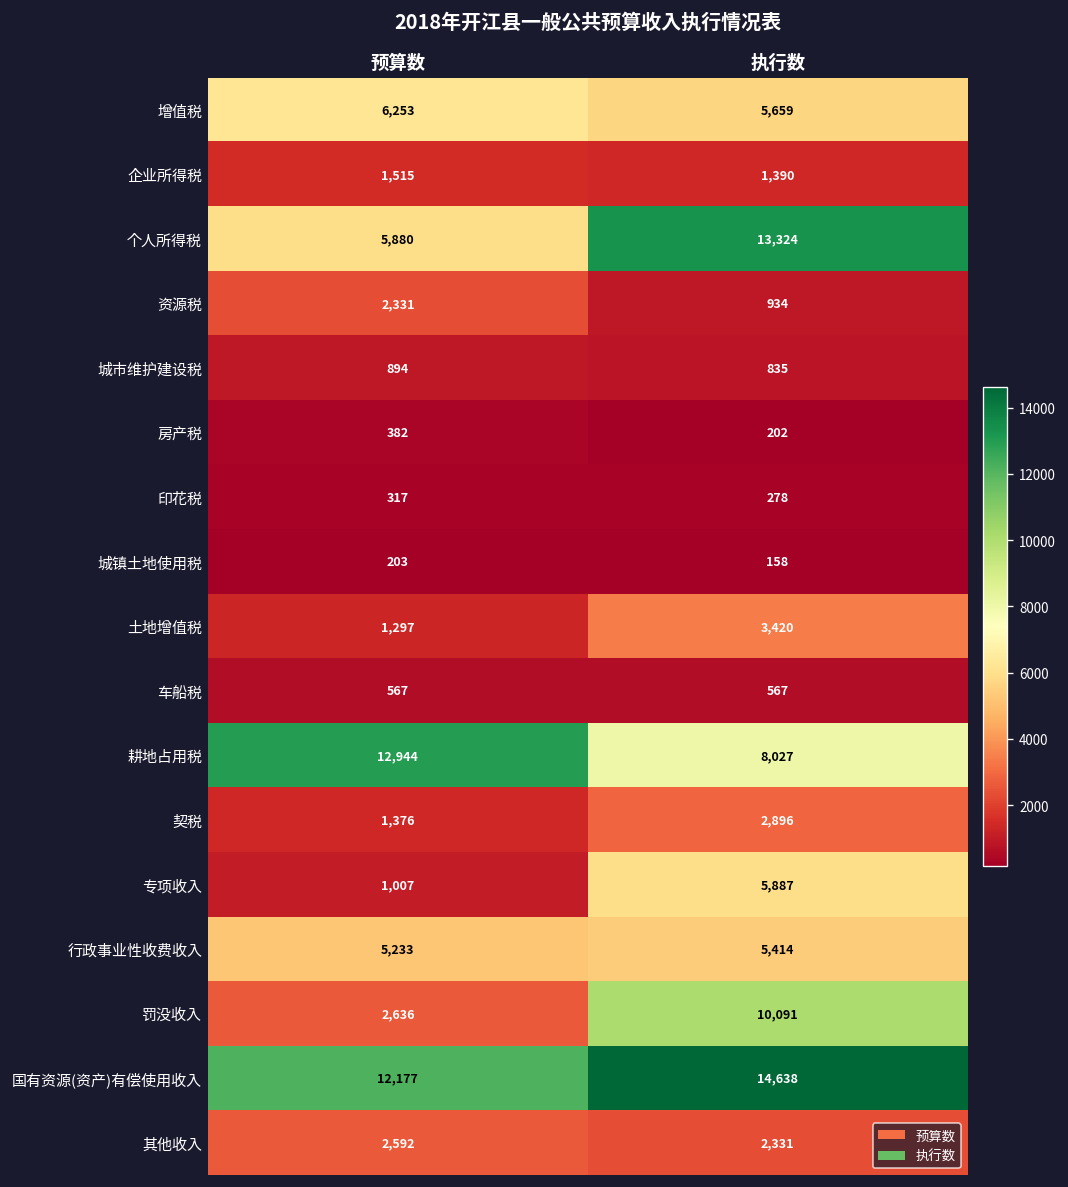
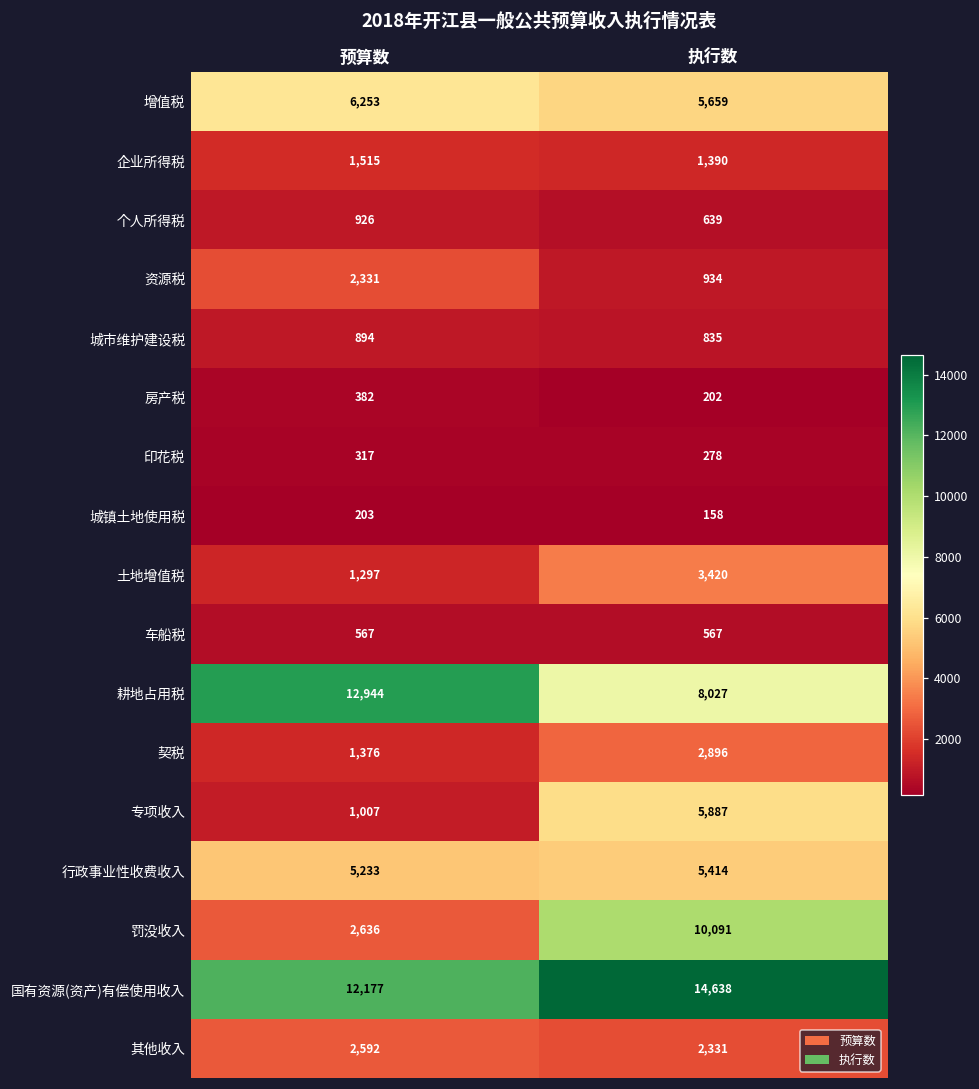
  {
    "增值税": {
      "预算数": "6,253",
      "执行数": "5,659"
    },
    "企业所得税": {
      "预算数": "1,515",
      "执行数": "1,390"
    },
    "个人所得税": {
-     "预算数": "5,880",
-     "执行数": "13,324"
+     "预算数": "926",
+     "执行数": "639"
    },
    "资源税": {
      "预算数": "2,331",
      "执行数": "934"
    },
    "城市维护建设税": {
      "预算数": "894",
      "执行数": "835"
    },
    "房产税": {
      "预算数": "382",
      "执行数": "202"
    },
    "印花税": {
      "预算数": "317",
      "执行数": "278"
    },
    "城镇土地使用税": {
      "预算数": "203",
      "执行数": "158"
    },
    "土地增值税": {
      "预算数": "1,297",
      "执行数": "3,420"
    },
    "车船税": {
      "预算数": "567",
      "执行数": "567"
    },
    "耕地占用税": {
      "预算数": "12,944",
      "执行数": "8,027"
    },
    "契税": {
      "预算数": "1,376",
      "执行数": "2,896"
    },
    "专项收入": {
      "预算数": "1,007",
      "执行数": "5,887"
    },
    "行政事业性收费收入": {
      "预算数": "5,233",
      "执行数": "5,414"
    },
    "罚没收入": {
      "预算数": "2,636",
      "执行数": "10,091"
    },
    "国有资源(资产)有偿使用收入": {
      "预算数": "12,177",
      "执行数": "14,638"
    },
    "其他收入": {
      "预算数": "2,592",
      "执行数": "2,331"
    }
  }
